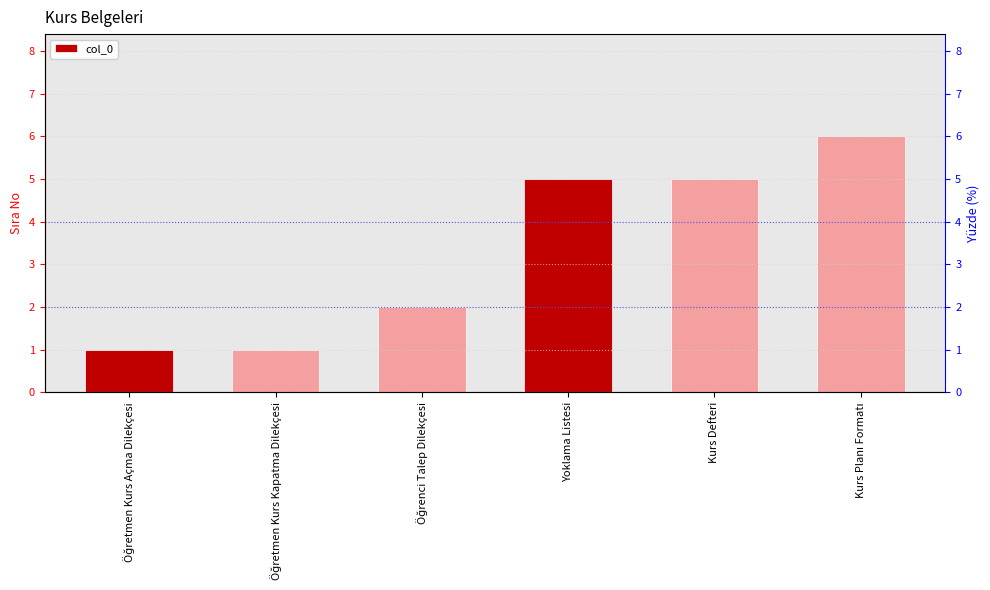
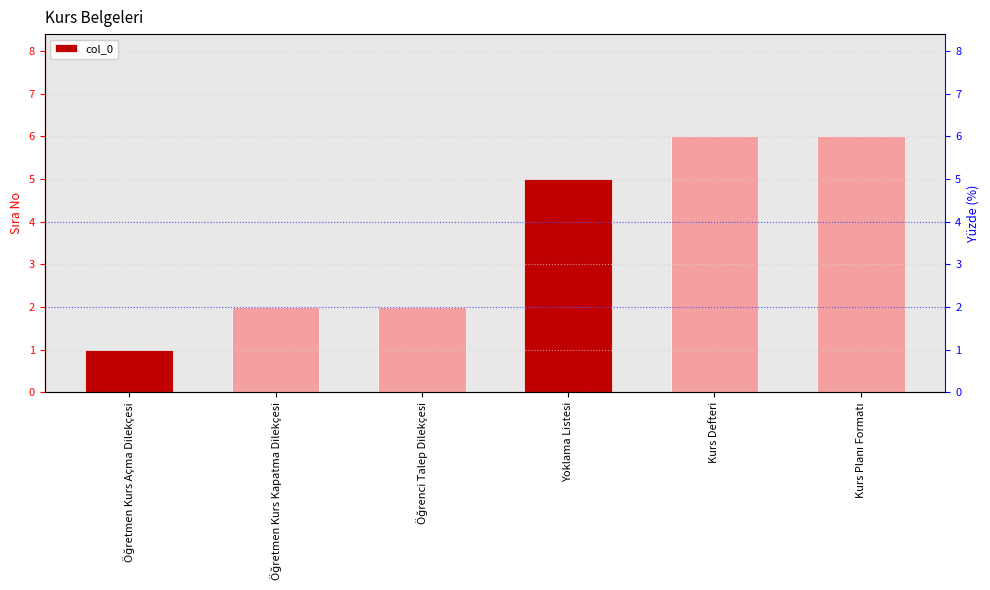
  {
    "Öğretmen Kurs Açma Dilekçesi": 1,
-   "Öğretmen Kurs Kapatma Dilekçesi": 1,
+   "Öğretmen Kurs Kapatma Dilekçesi": 2,
    "Öğrenci Talep Dilekçesi": 2,
    "Yoklama Listesi": 5,
-   "Kurs Defteri": 5,
+   "Kurs Defteri": 6,
    "Kurs Planı Formatı": 6
  }
